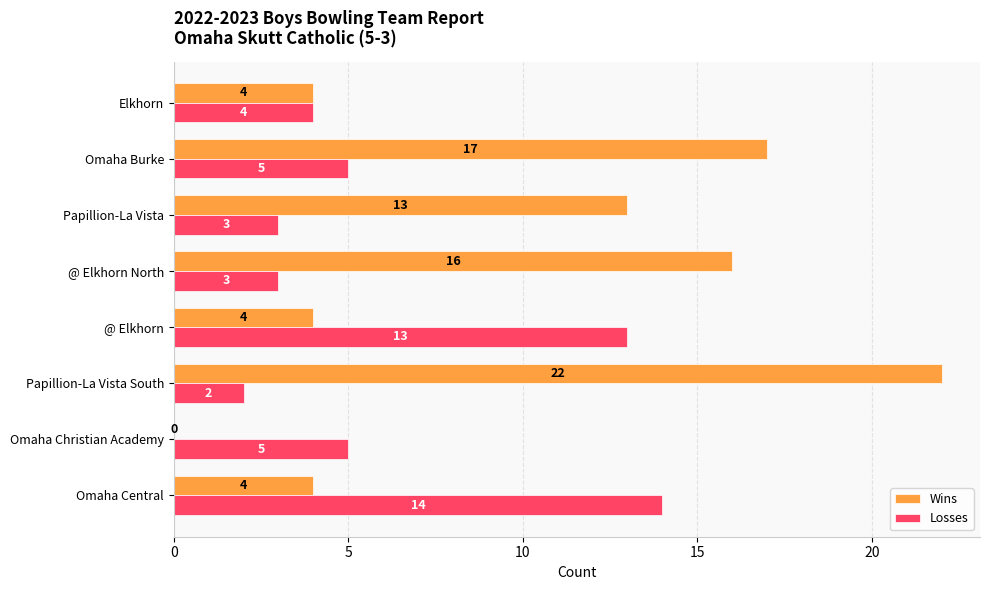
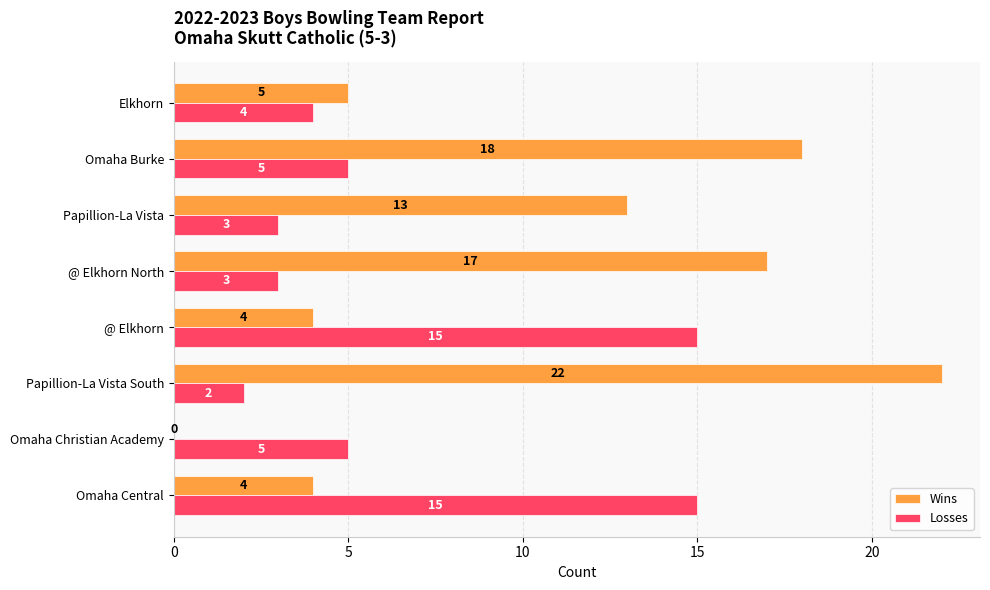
  {
    "Wins": {
-     "Elkhorn": 4,
-     "Omaha Burke": 17,
+     "Elkhorn": 5,
+     "Omaha Burke": 18,
      "Papillion-La Vista": 13,
-     "@ Elkhorn North": 16,
+     "@ Elkhorn North": 17,
      "@ Elkhorn": 4,
      "Papillion-La Vista South": 22,
      "Omaha Christian Academy": 0,
      "Omaha Central": 4
    },
    "Losses": {
      "Elkhorn": 4,
      "Omaha Burke": 5,
      "Papillion-La Vista": 3,
      "@ Elkhorn North": 3,
-     "@ Elkhorn": 13,
+     "@ Elkhorn": 15,
      "Papillion-La Vista South": 2,
      "Omaha Christian Academy": 5,
-     "Omaha Central": 14
+     "Omaha Central": 15
    }
  }
